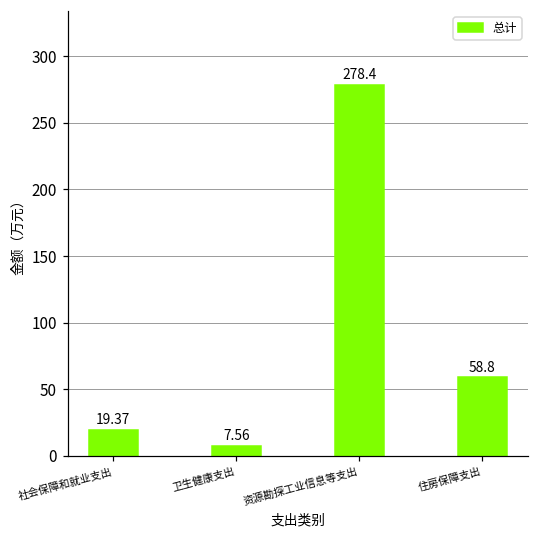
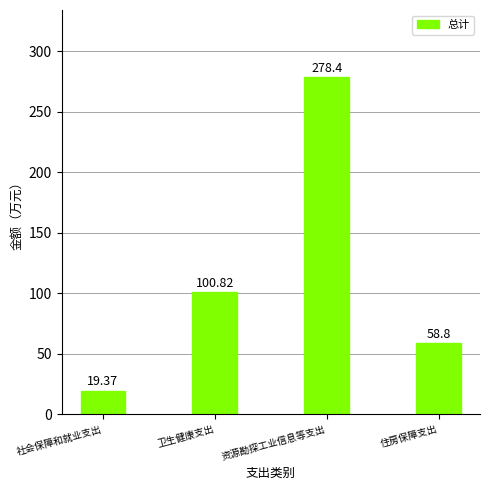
  {
    "社会保障和就业支出": 19.37,
-   "卫生健康支出": 7.56,
+   "卫生健康支出": 100.82,
    "资源勘探工业信息等支出": 278.4,
    "住房保障支出": 58.8
  }
